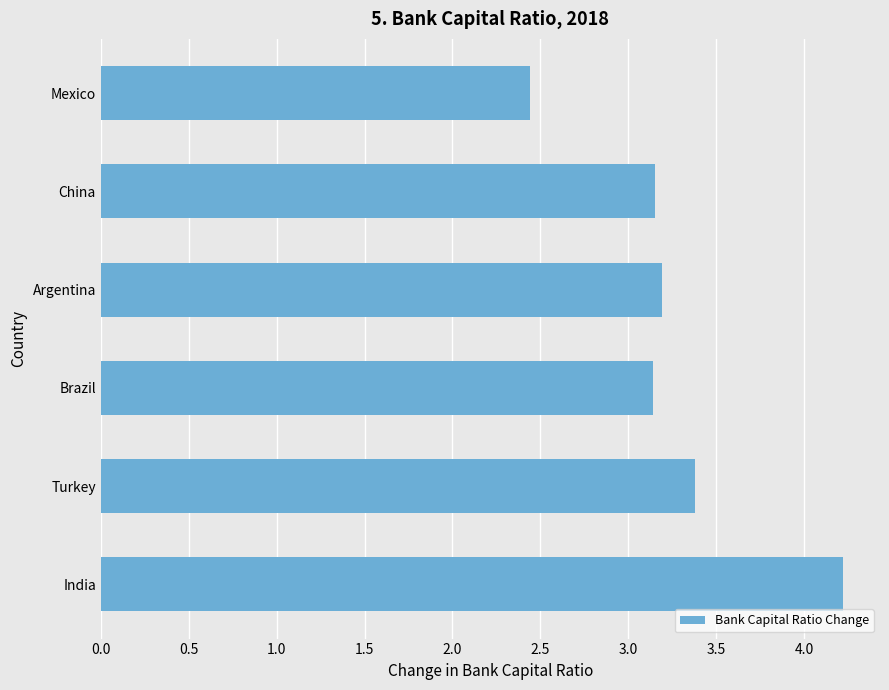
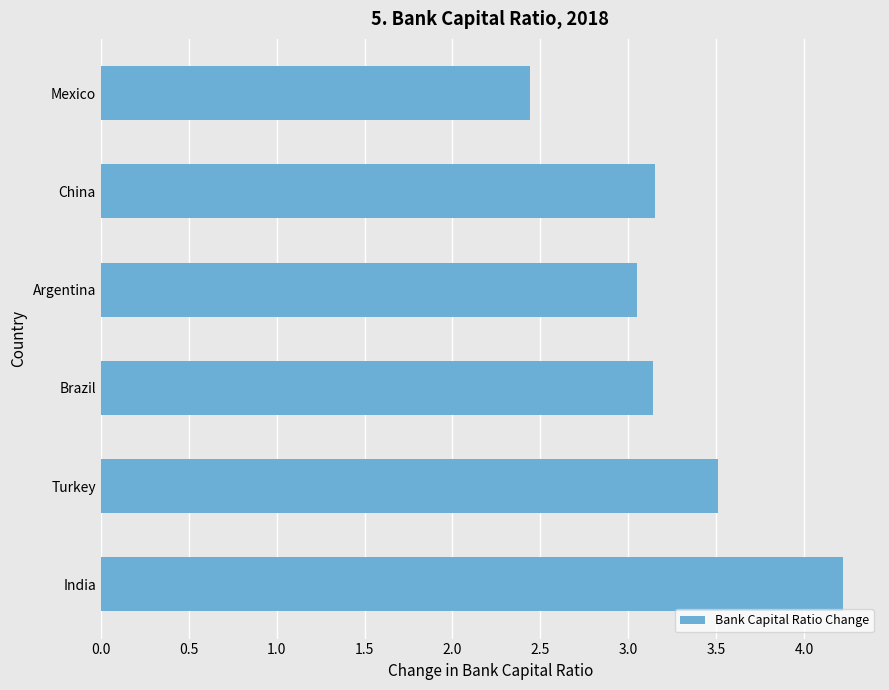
  {
    "Mexico": 2.44,
    "China": 3.15,
-   "Argentina": 3.19,
+   "Argentina": 3.05,
    "Brazil": 3.14,
-   "Turkey": 3.38,
+   "Turkey": 3.51,
    "India": 4.22
  }
